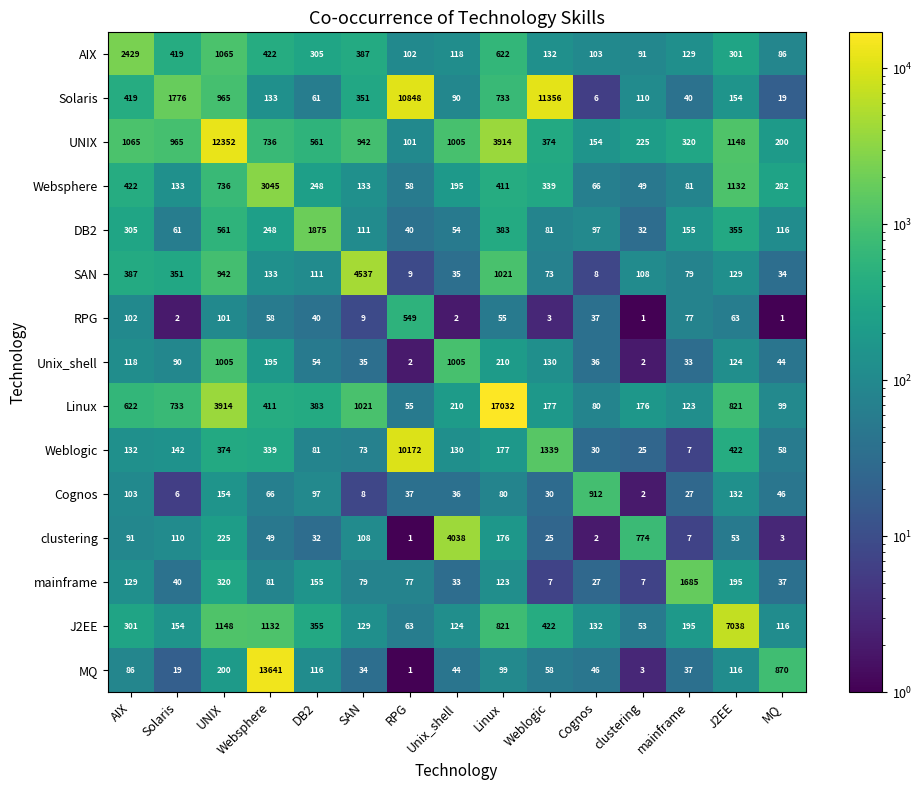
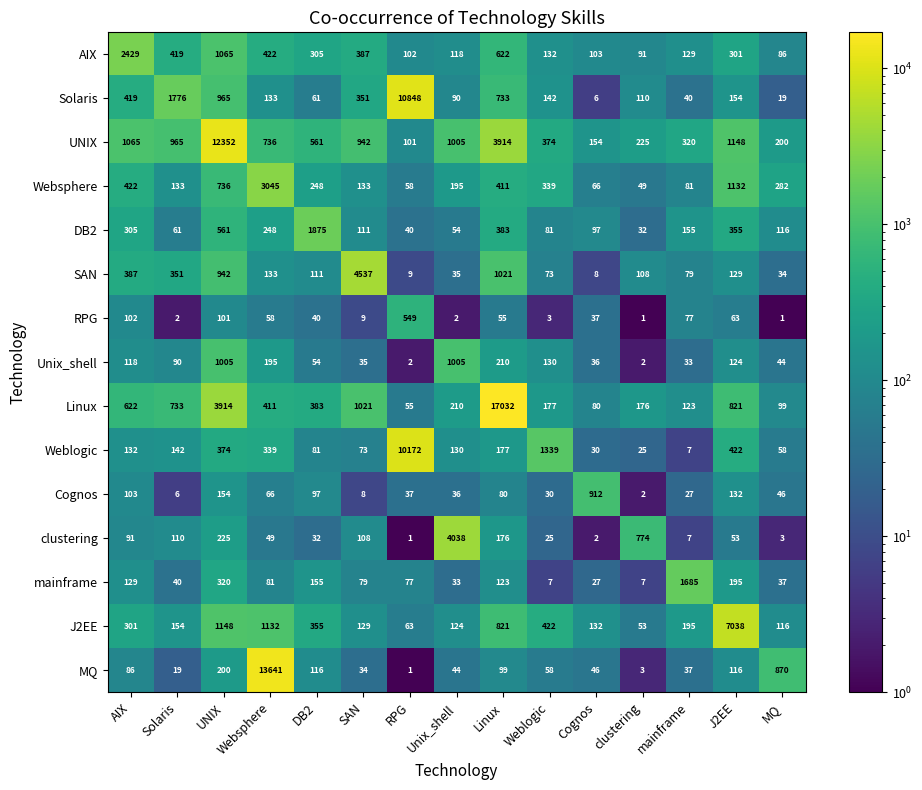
  {
    "Solaris": {
      "AIX": 419,
      "Solaris": 1776,
      "UNIX": 965,
      "Websphere": 133,
      "DB2": 61,
      "SAN": 351,
      "RPG": 10848,
      "Unix_shell": 90,
      "Linux": 733,
-     "Weblogic": 11356,
+     "Weblogic": 142,
      "Cognos": 6,
      "clustering": 110,
      "mainframe": 40,
      "J2EE": 154,
      "MQ": 19
    }
  }
